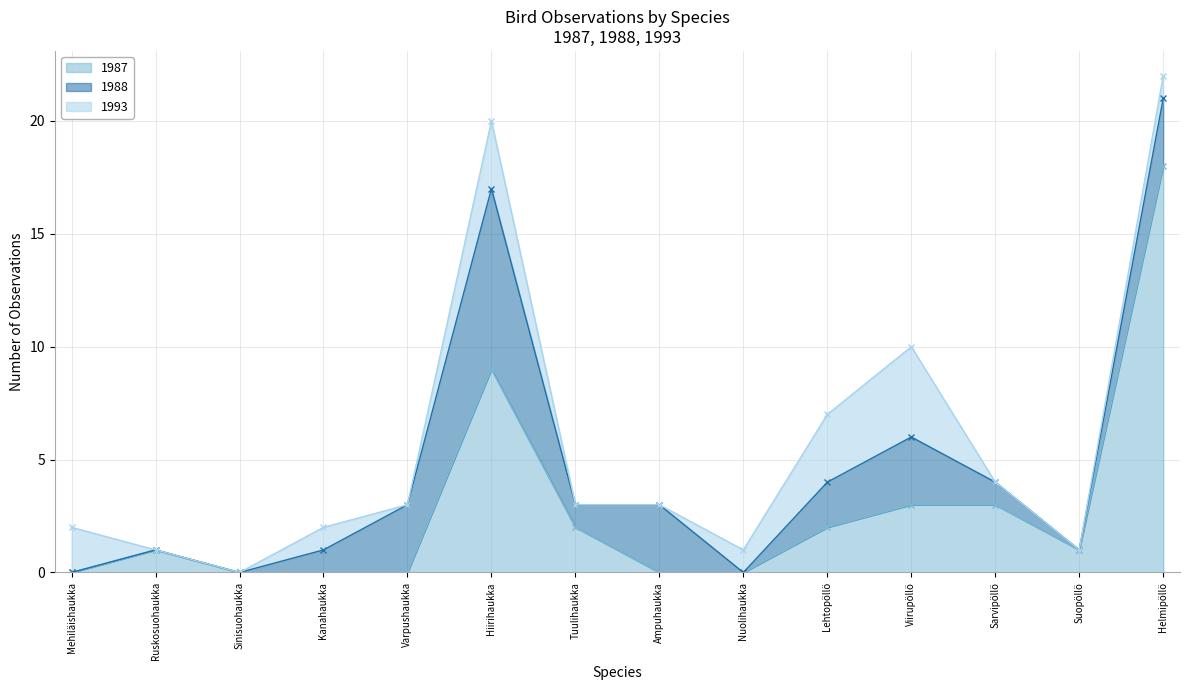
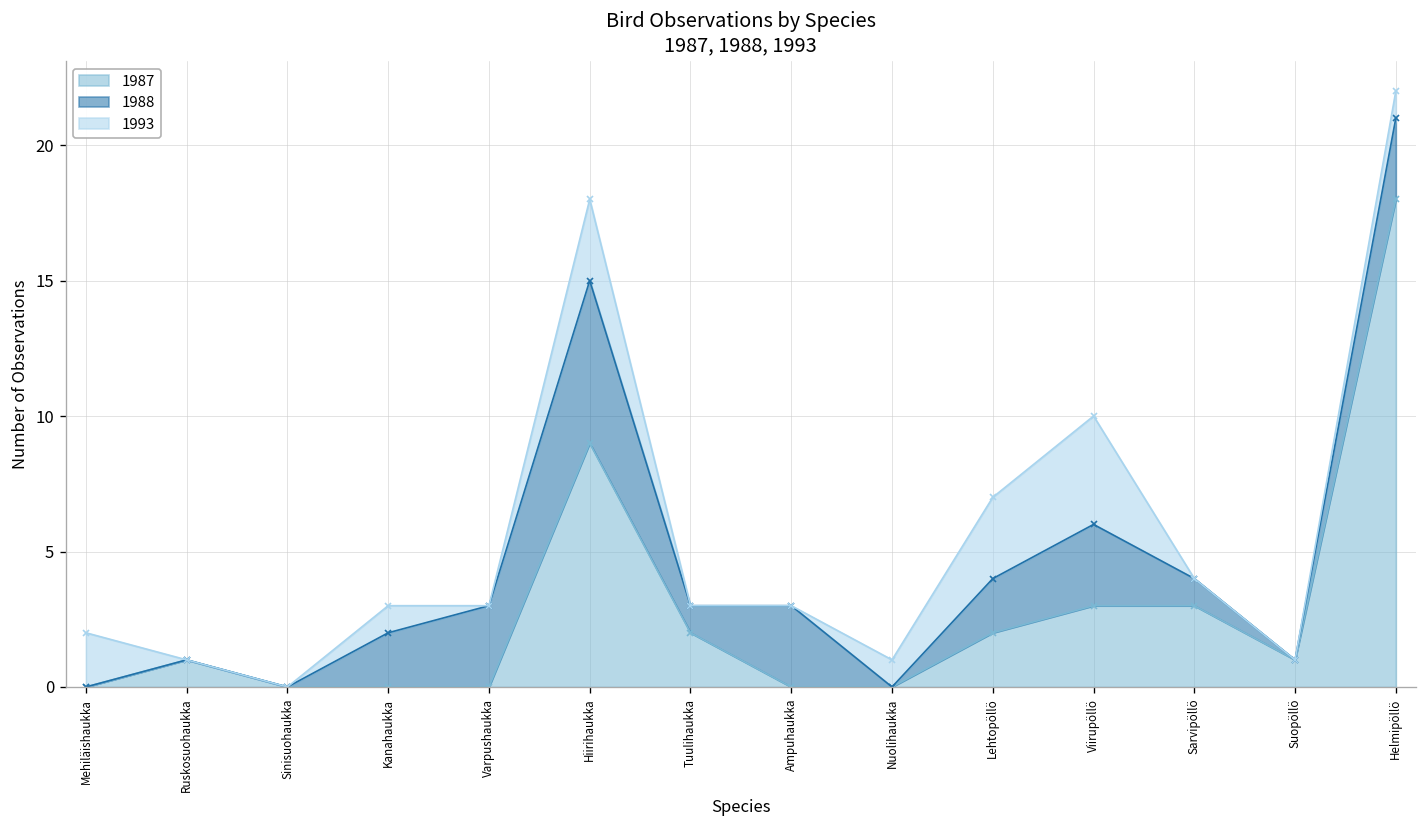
  {
    "1988": {
-     "Kanahaukka": 1,
-     "Hiirihaukka": 8,
+     "Kanahaukka": 2,
+     "Hiirihaukka": 6,
      "Lehtopöllö": 2,
      "Viirupöllö": 3,
      "Helmipöllö": 3
    }
  }
